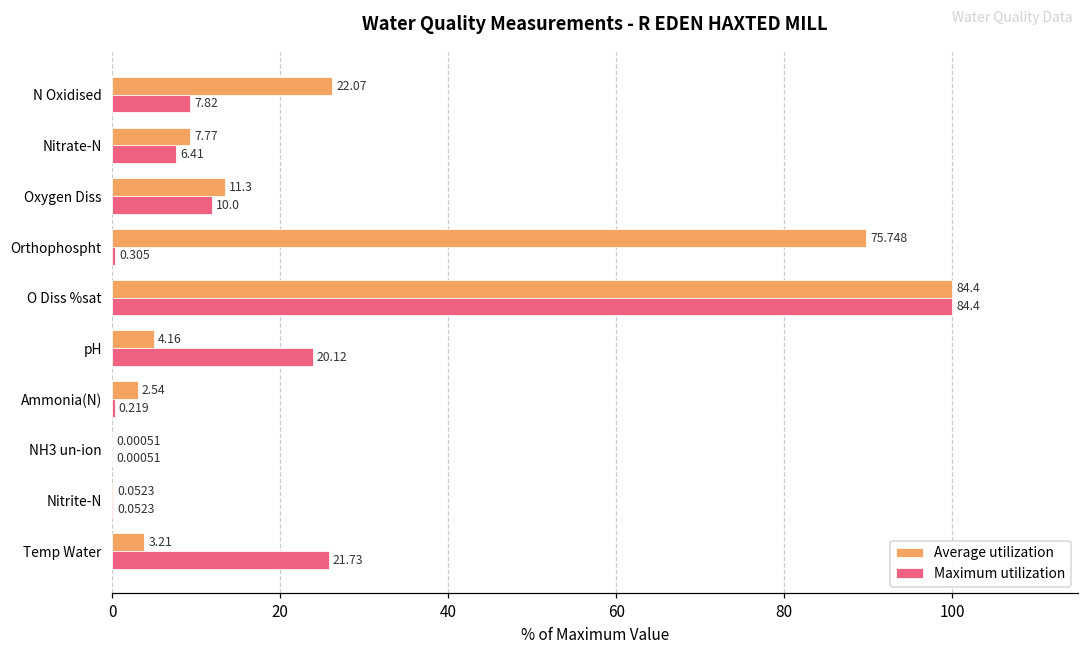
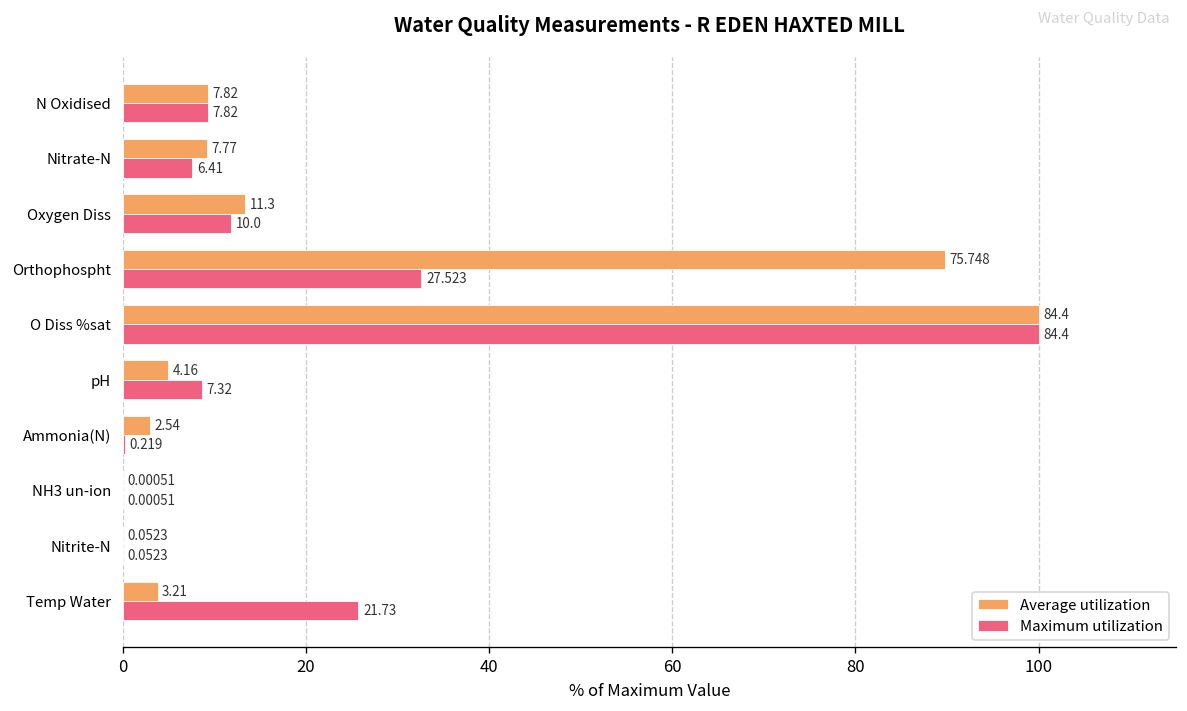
  {
    "Average utilization": {
-     "N Oxidised": 22.07
+     "N Oxidised": 7.82
    },
    "Maximum utilization": {
-     "Orthophospht": 0.305,
-     "pH": 20.12
+     "Orthophospht": 27.523,
+     "pH": 7.32
    }
  }
